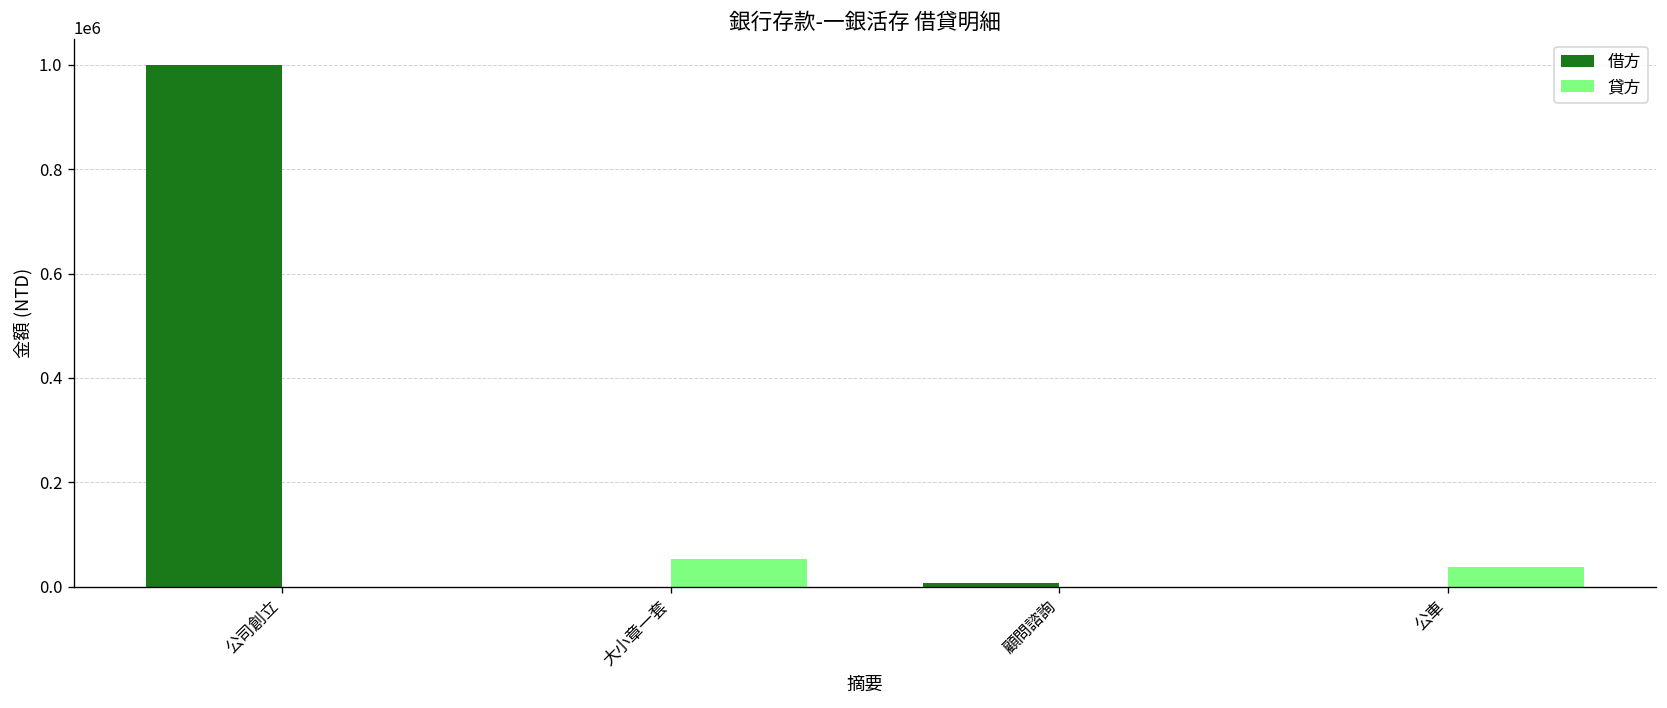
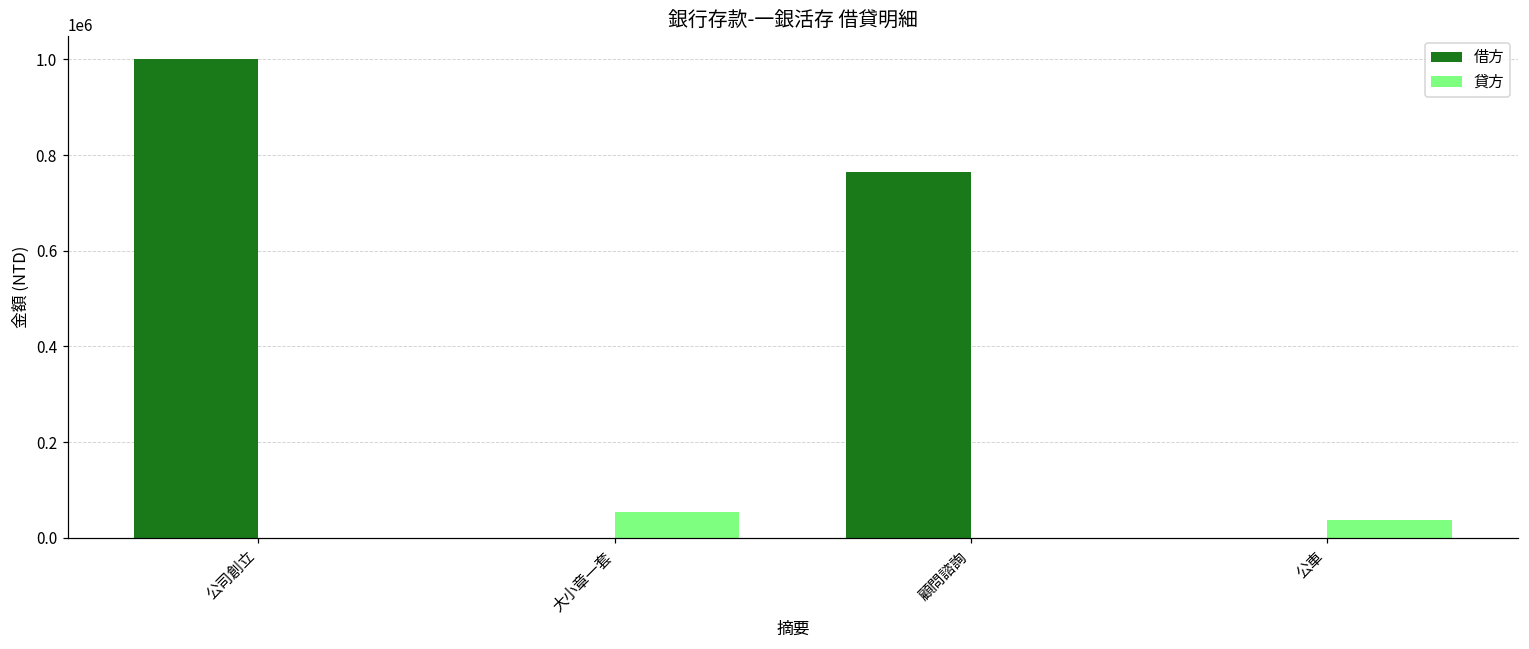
  {
    "借方": {
      "公司創立": 1000000,
      "大小章一套": 0,
-     "顧問諮詢": 10000,
+     "顧問諮詢": 760000,
      "公車": 0
    },
    "貸方": {
      "公司創立": 0,
      "大小章一套": 50000,
      "顧問諮詢": 0,
      "公車": 40000
    }
  }
